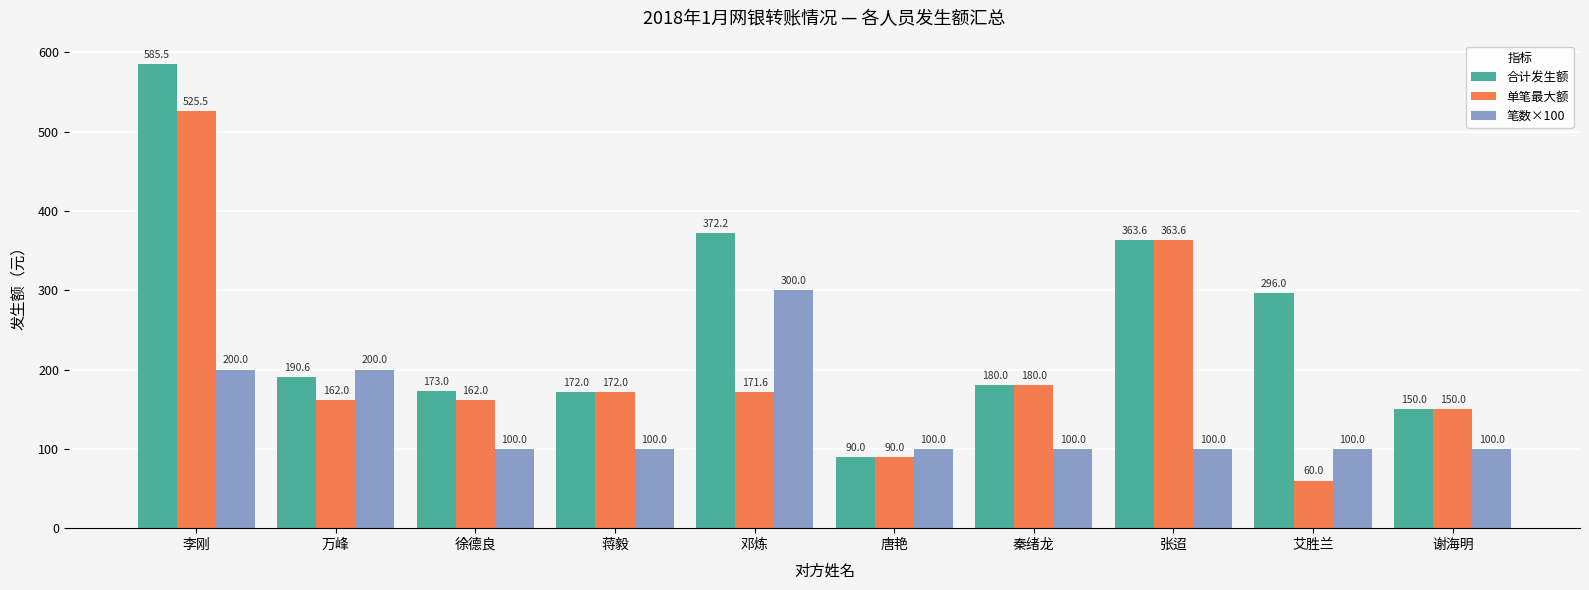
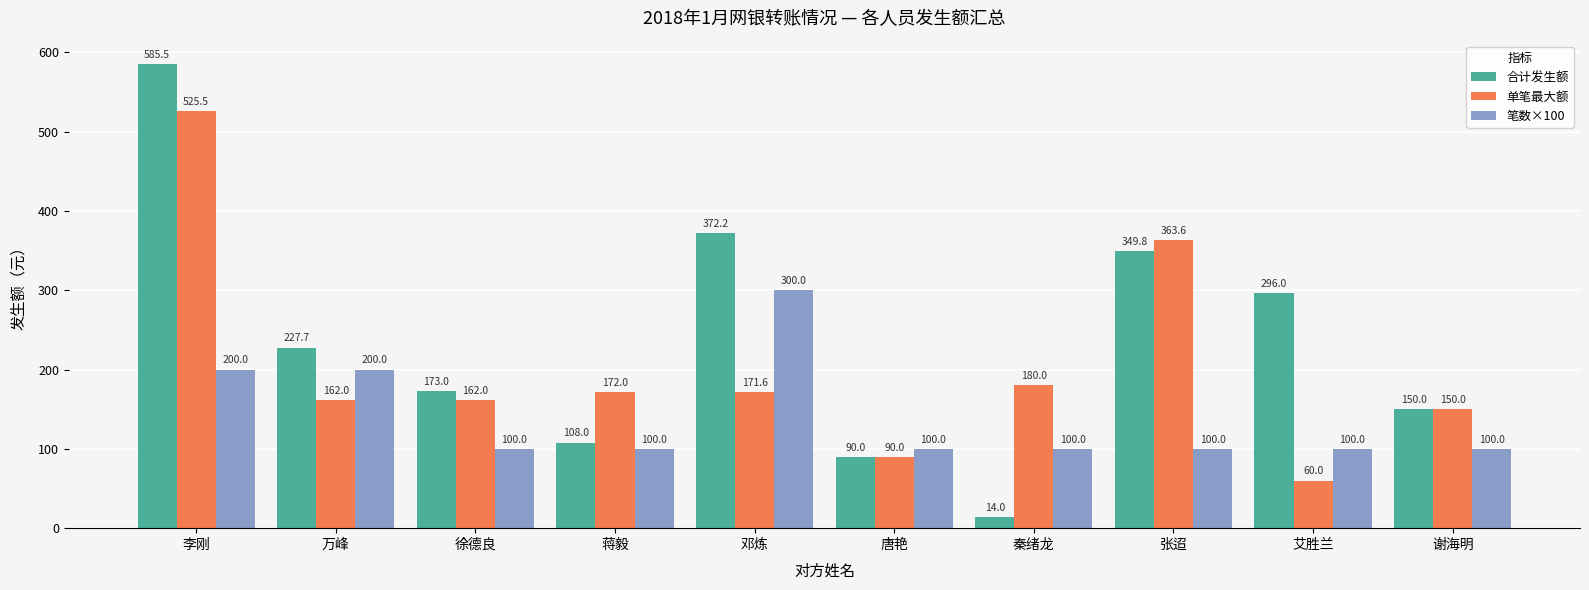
  {
    "合计发生额": {
      "李刚": 585.5,
-     "万峰": 190.6,
+     "万峰": 227.7,
      "徐德良": 173.0,
-     "蒋毅": 172.0,
+     "蒋毅": 108.0,
      "邓炼": 372.2,
      "唐艳": 90.0,
-     "秦绪龙": 180.0,
-     "张迢": 363.6,
+     "秦绪龙": 14.0,
+     "张迢": 349.8,
      "艾胜兰": 296.0,
      "谢海明": 150.0
    },
    "单笔最大额": {
      "李刚": 525.5,
      "万峰": 162.0,
      "徐德良": 162.0,
      "蒋毅": 172.0,
      "邓炼": 171.6,
      "唐艳": 90.0,
      "秦绪龙": 180.0,
      "张迢": 363.6,
      "艾胜兰": 60.0,
      "谢海明": 150.0
    },
    "笔数×100": {
      "李刚": 200.0,
      "万峰": 200.0,
      "徐德良": 100.0,
      "蒋毅": 100.0,
      "邓炼": 300.0,
      "唐艳": 100.0,
      "秦绪龙": 100.0,
      "张迢": 100.0,
      "艾胜兰": 100.0,
      "谢海明": 100.0
    }
  }
